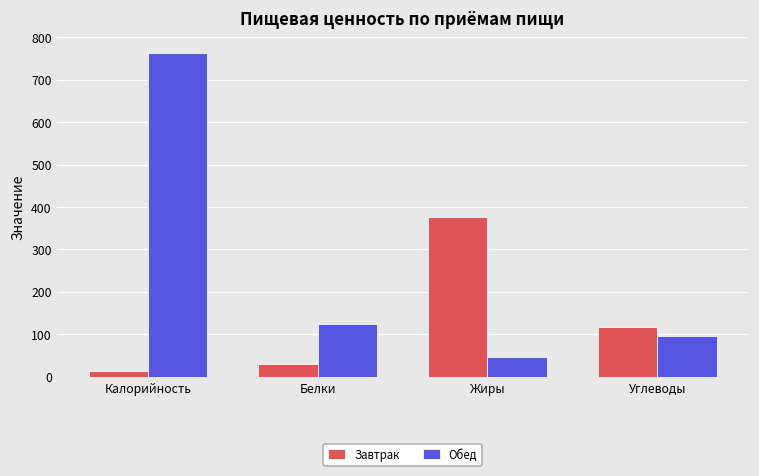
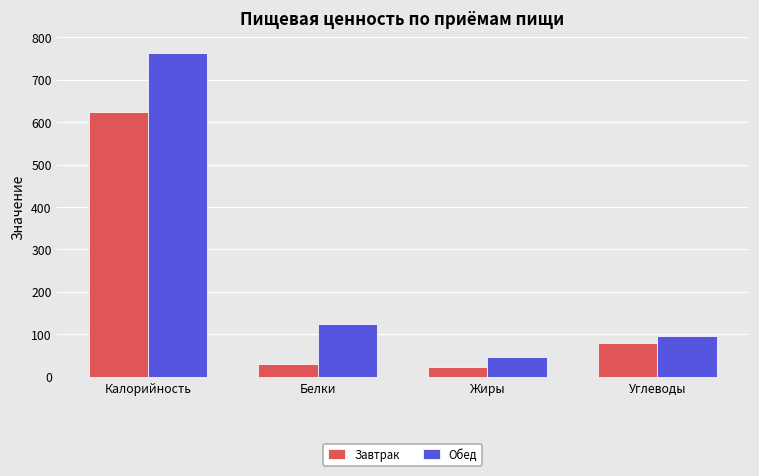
  {
    "Завтрак": {
-     "Калорийность": 10,
+     "Калорийность": 630,
      "Белки": 30,
-     "Жиры": 380,
-     "Углеводы": 120
+     "Жиры": 20,
+     "Углеводы": 80
    },
    "Обед": {
      "Калорийность": 760,
      "Белки": 120,
      "Жиры": 50,
      "Углеводы": 100
    }
  }
